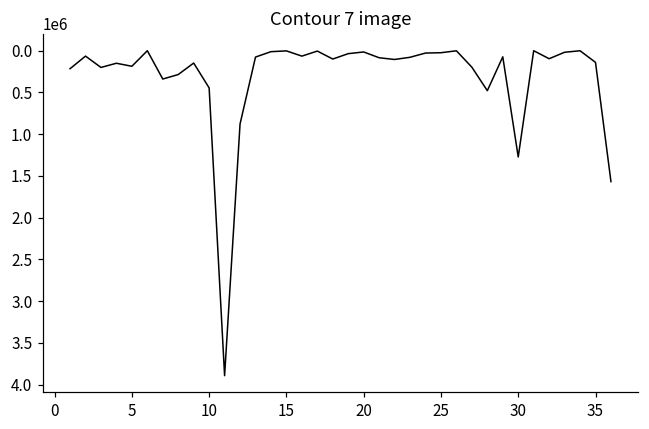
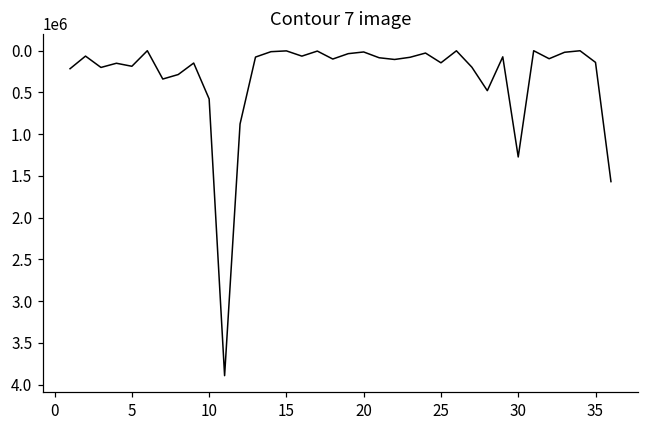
  {
    "5": 200000,
-   "10": 400000,
+   "10": 600000,
    "15": 0,
    "20": 0,
-   "25": 0,
+   "25": 100000,
    "30": 1300000,
    "35": 100000
  }
